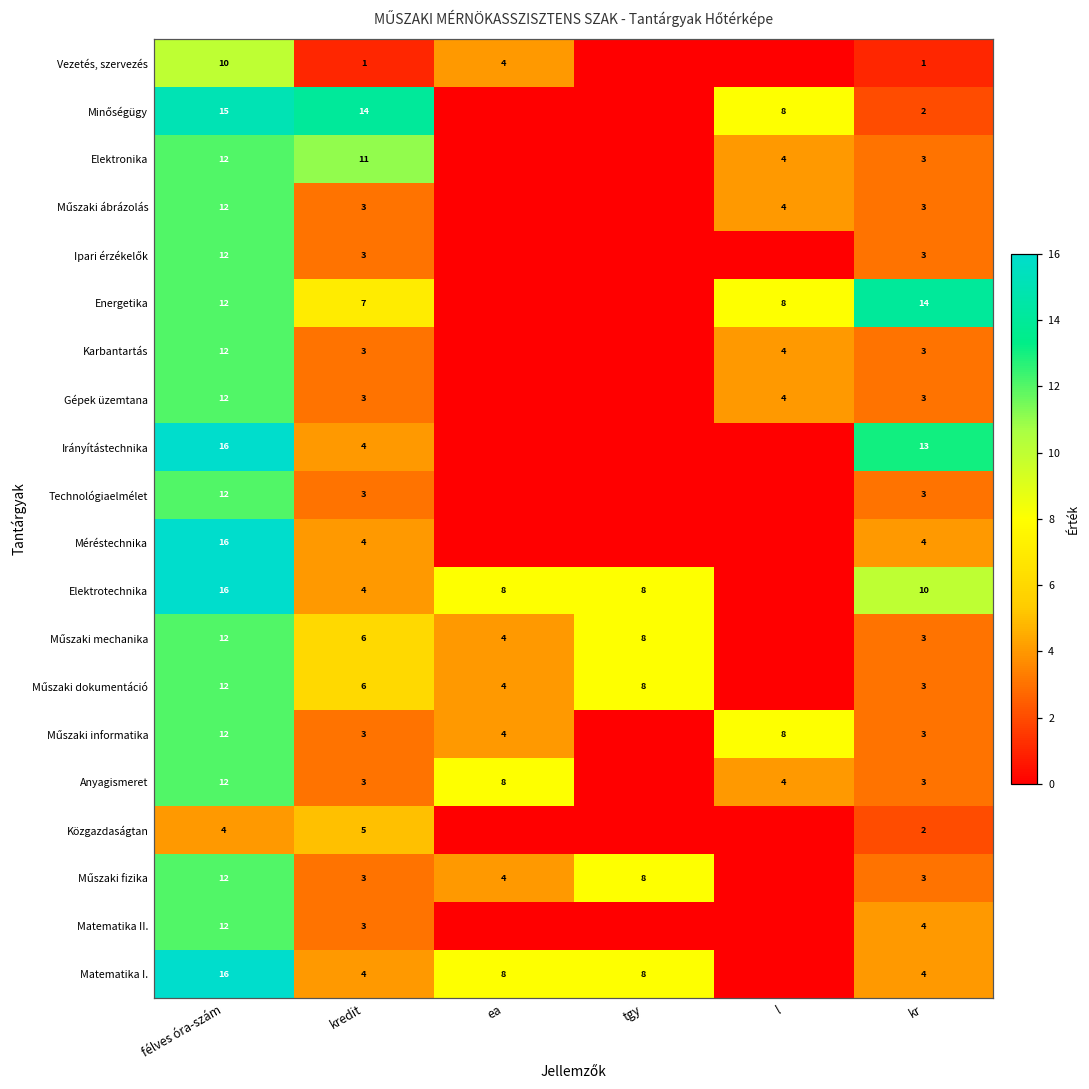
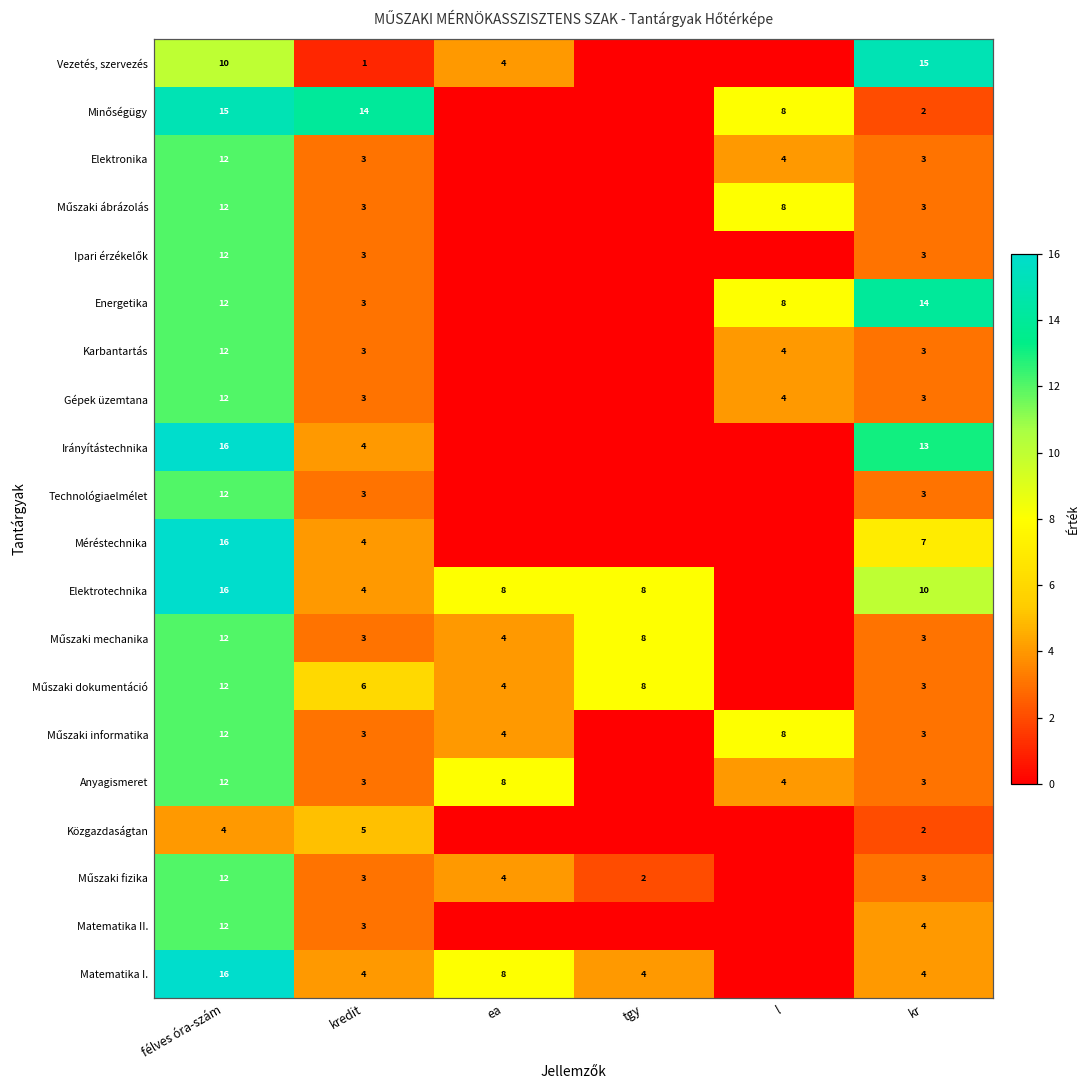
  {
    "Vezetés, szervezés": {
      "félves óra-szám": 10,
      "kredit": 1,
      "ea": 4,
-     "kr": 1
+     "kr": 15
    },
    "Minőségügy": {
      "félves óra-szám": 15,
      "kredit": 14,
      "l": 8,
      "kr": 2
    },
    "Elektronika": {
      "félves óra-szám": 12,
-     "kredit": 11,
+     "kredit": 3,
      "l": 4,
      "kr": 3
    },
    "Műszaki ábrázolás": {
      "félves óra-szám": 12,
      "kredit": 3,
-     "l": 4,
+     "l": 8,
      "kr": 3
    },
    "Ipari érzékelők": {
      "félves óra-szám": 12,
      "kredit": 3,
      "kr": 3
    },
    "Energetika": {
      "félves óra-szám": 12,
-     "kredit": 7,
+     "kredit": 3,
      "l": 8,
      "kr": 14
    },
    "Karbantartás": {
      "félves óra-szám": 12,
      "kredit": 3,
      "l": 4,
      "kr": 3
    },
    "Gépek üzemtana": {
      "félves óra-szám": 12,
      "kredit": 3,
      "l": 4,
      "kr": 3
    },
    "Irányítástechnika": {
      "félves óra-szám": 16,
      "kredit": 4,
      "kr": 13
    },
    "Technológiaelmélet": {
      "félves óra-szám": 12,
      "kredit": 3,
      "kr": 3
    },
    "Méréstechnika": {
      "félves óra-szám": 16,
      "kredit": 4,
-     "kr": 4
+     "kr": 7
    },
    "Elektrotechnika": {
      "félves óra-szám": 16,
      "kredit": 4,
      "ea": 8,
      "tgy": 8,
      "kr": 10
    },
    "Műszaki mechanika": {
      "félves óra-szám": 12,
-     "kredit": 6,
+     "kredit": 3,
      "ea": 4,
      "tgy": 8,
      "kr": 3
    },
    "Műszaki dokumentáció": {
      "félves óra-szám": 12,
      "kredit": 6,
      "ea": 4,
      "tgy": 8,
      "kr": 3
    },
    "Műszaki informatika": {
      "félves óra-szám": 12,
      "kredit": 3,
      "ea": 4,
      "l": 8,
      "kr": 3
    },
    "Anyagismeret": {
      "félves óra-szám": 12,
      "kredit": 3,
      "ea": 8,
      "l": 4,
      "kr": 3
    },
    "Közgazdaságtan": {
      "félves óra-szám": 4,
      "kredit": 5,
      "kr": 2
    },
    "Műszaki fizika": {
      "félves óra-szám": 12,
      "kredit": 3,
      "ea": 4,
-     "tgy": 8,
+     "tgy": 2,
      "kr": 3
    },
    "Matematika II.": {
      "félves óra-szám": 12,
      "kredit": 3,
      "kr": 4
    },
    "Matematika I.": {
      "félves óra-szám": 16,
      "kredit": 4,
      "ea": 8,
-     "tgy": 8,
+     "tgy": 4,
      "kr": 4
    }
  }
